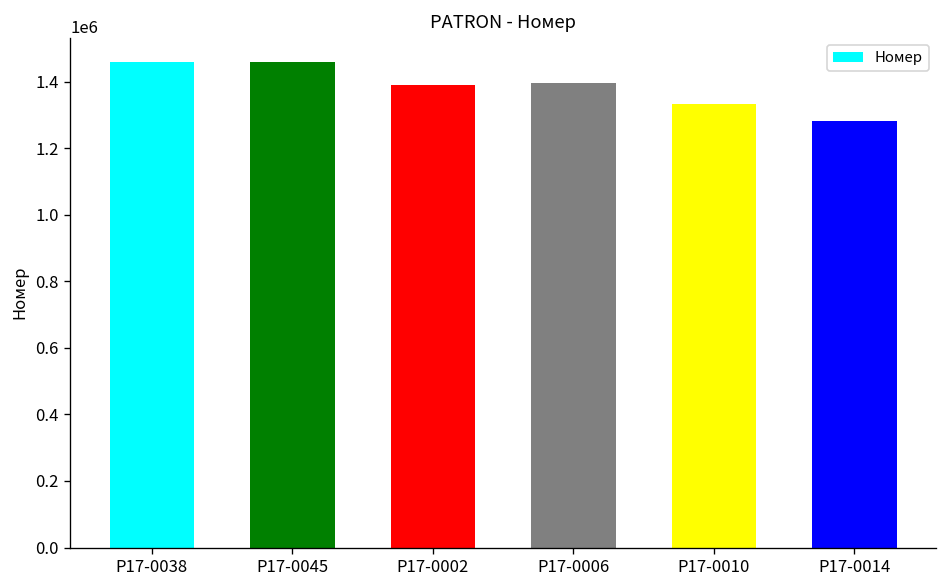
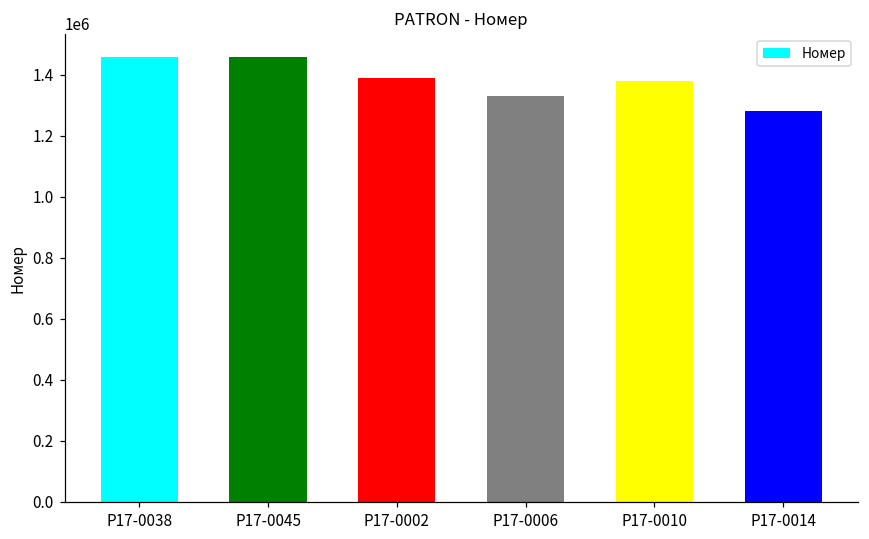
  {
    "P17-0038": 1460000,
    "P17-0045": 1460000,
    "P17-0002": 1390000,
-   "P17-0006": 1400000,
-   "P17-0010": 1330000,
+   "P17-0006": 1330000,
+   "P17-0010": 1380000,
    "P17-0014": 1280000
  }
